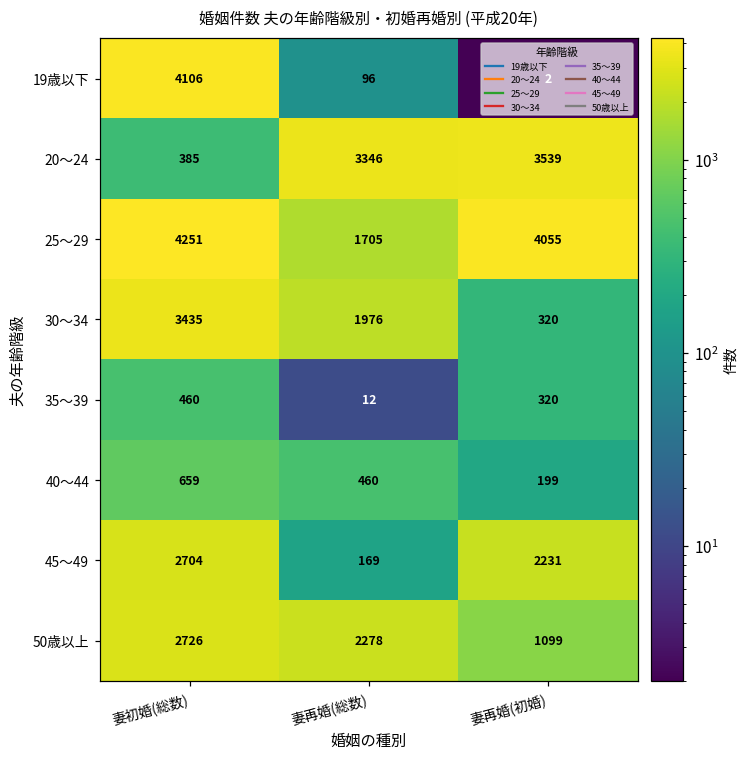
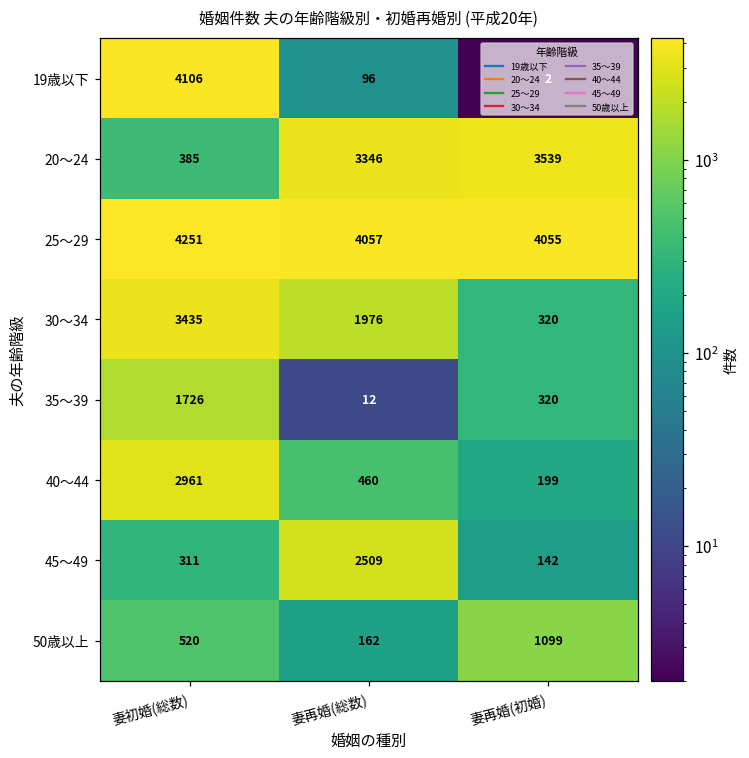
  {
    "19歳以下": {
      "妻初婚(総数)": 4106,
      "妻再婚(総数)": 96
    },
    "20～24": {
      "妻初婚(総数)": 385,
      "妻再婚(総数)": 3346,
      "妻再婚(初婚)": 3539
    },
    "25～29": {
      "妻初婚(総数)": 4251,
-     "妻再婚(総数)": 1705,
+     "妻再婚(総数)": 4057,
      "妻再婚(初婚)": 4055
    },
    "30～34": {
      "妻初婚(総数)": 3435,
      "妻再婚(総数)": 1976,
      "妻再婚(初婚)": 320
    },
    "35～39": {
-     "妻初婚(総数)": 460,
+     "妻初婚(総数)": 1726,
      "妻再婚(総数)": 12,
      "妻再婚(初婚)": 320
    },
    "40～44": {
-     "妻初婚(総数)": 659,
+     "妻初婚(総数)": 2961,
      "妻再婚(総数)": 460,
      "妻再婚(初婚)": 199
    },
    "45～49": {
-     "妻初婚(総数)": 2704,
-     "妻再婚(総数)": 169,
-     "妻再婚(初婚)": 2231
+     "妻初婚(総数)": 311,
+     "妻再婚(総数)": 2509,
+     "妻再婚(初婚)": 142
    },
    "50歳以上": {
-     "妻初婚(総数)": 2726,
-     "妻再婚(総数)": 2278,
+     "妻初婚(総数)": 520,
+     "妻再婚(総数)": 162,
      "妻再婚(初婚)": 1099
    }
  }
